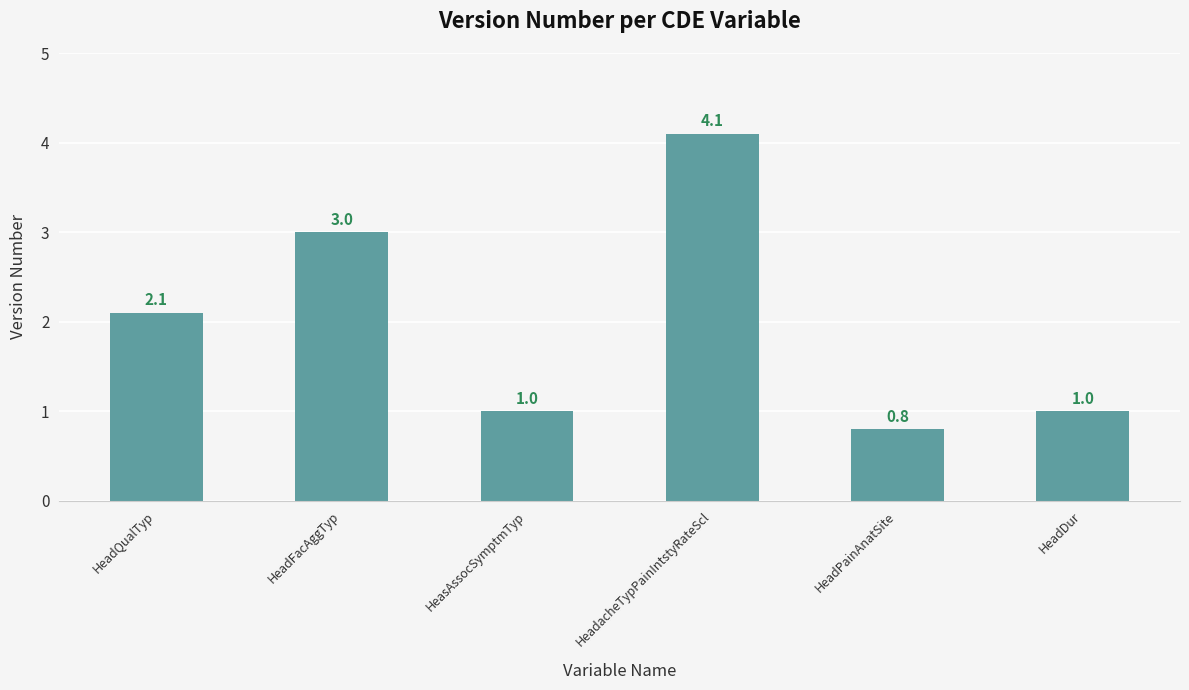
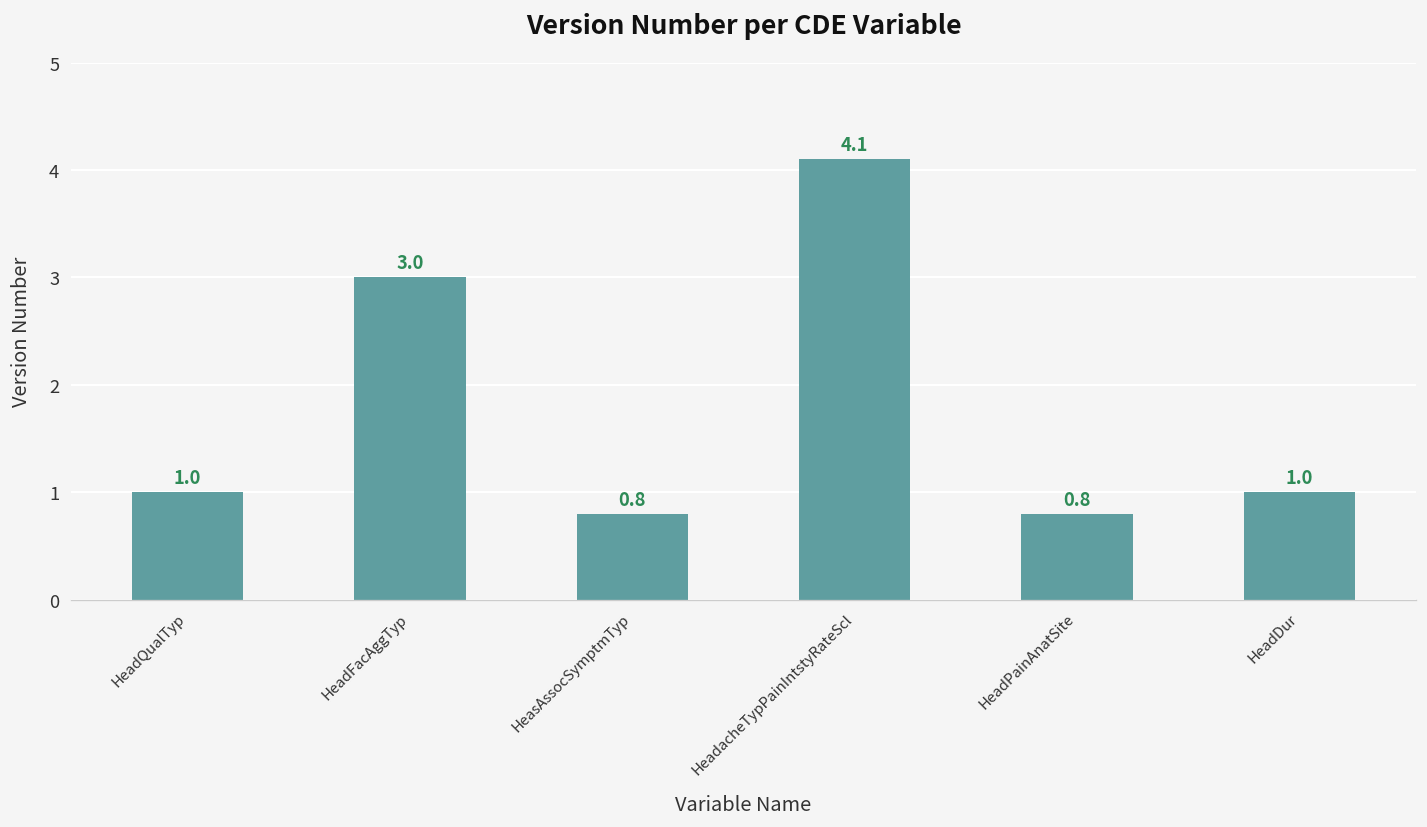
  {
-   "HeadQualTyp": 2.1,
+   "HeadQualTyp": 1.0,
    "HeadFacAggTyp": 3.0,
-   "HeasAssocSymptmTyp": 1.0,
+   "HeasAssocSymptmTyp": 0.8,
    "HeadacheTypPainIntstyRateScl": 4.1,
    "HeadPainAnatSite": 0.8,
    "HeadDur": 1.0
  }
